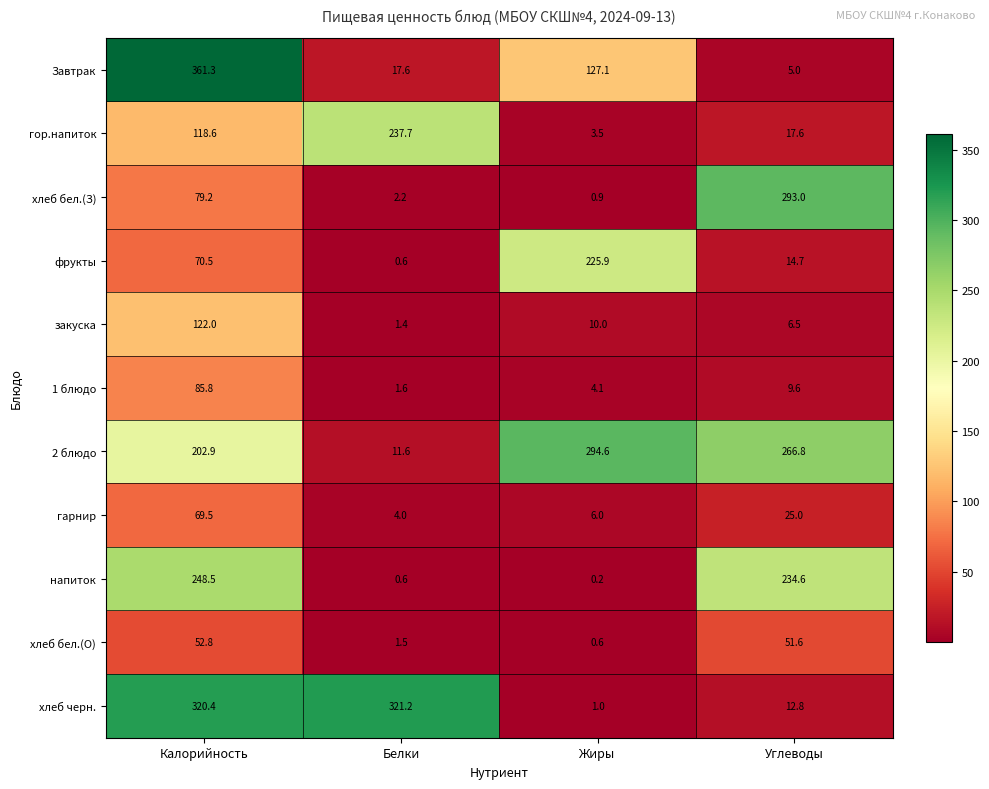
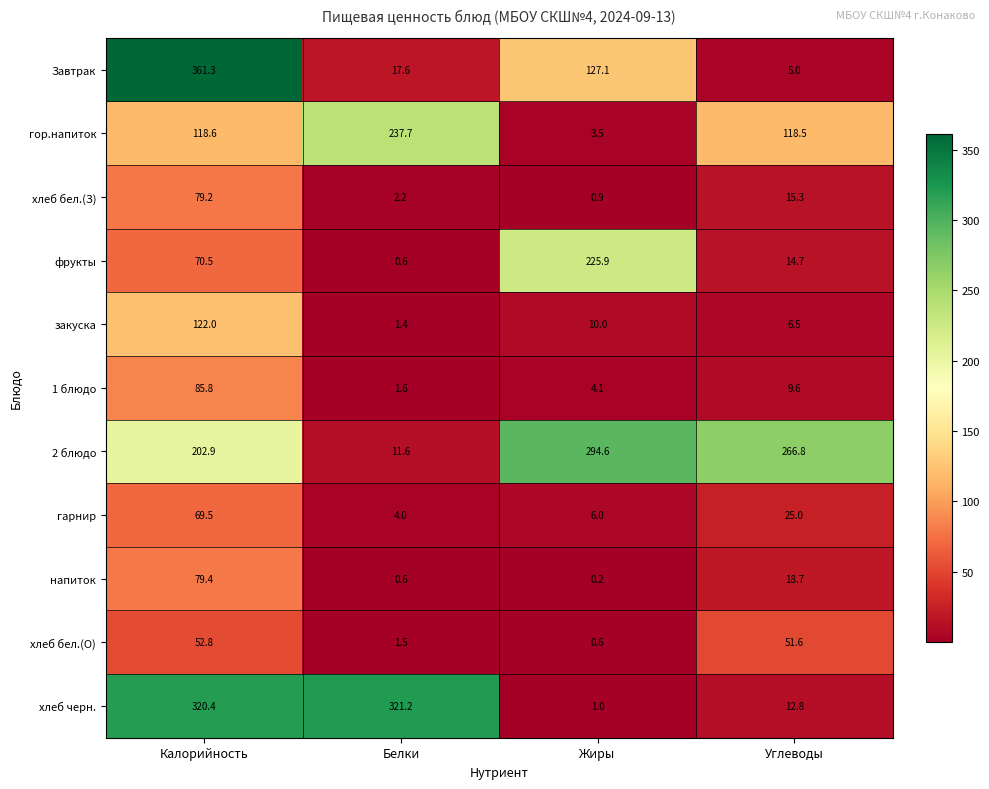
  {
    "Завтрак": {
      "Калорийность": 361.3,
      "Белки": 17.6,
      "Жиры": 127.1,
      "Углеводы": 5.0
    },
    "гор.напиток": {
      "Калорийность": 118.6,
      "Белки": 237.7,
      "Жиры": 3.5,
-     "Углеводы": 17.6
+     "Углеводы": 118.5
    },
    "хлеб бел.(З)": {
      "Калорийность": 79.2,
      "Белки": 2.2,
      "Жиры": 0.9,
-     "Углеводы": 293.0
+     "Углеводы": 15.3
    },
    "фрукты": {
      "Калорийность": 70.5,
      "Белки": 0.6,
      "Жиры": 225.9,
      "Углеводы": 14.7
    },
    "закуска": {
      "Калорийность": 122.0,
      "Белки": 1.4,
      "Жиры": 10.0,
      "Углеводы": 6.5
    },
    "1 блюдо": {
      "Калорийность": 85.8,
      "Белки": 1.6,
      "Жиры": 4.1,
      "Углеводы": 9.6
    },
    "2 блюдо": {
      "Калорийность": 202.9,
      "Белки": 11.6,
      "Жиры": 294.6,
      "Углеводы": 266.8
    },
    "гарнир": {
      "Калорийность": 69.5,
      "Белки": 4.0,
      "Жиры": 6.0,
      "Углеводы": 25.0
    },
    "напиток": {
-     "Калорийность": 248.5,
+     "Калорийность": 79.4,
      "Белки": 0.6,
      "Жиры": 0.2,
-     "Углеводы": 234.6
+     "Углеводы": 18.7
    },
    "хлеб бел.(О)": {
      "Калорийность": 52.8,
      "Белки": 1.5,
      "Жиры": 0.6,
      "Углеводы": 51.6
    },
    "хлеб черн.": {
      "Калорийность": 320.4,
      "Белки": 321.2,
      "Жиры": 1.0,
      "Углеводы": 12.8
    }
  }
